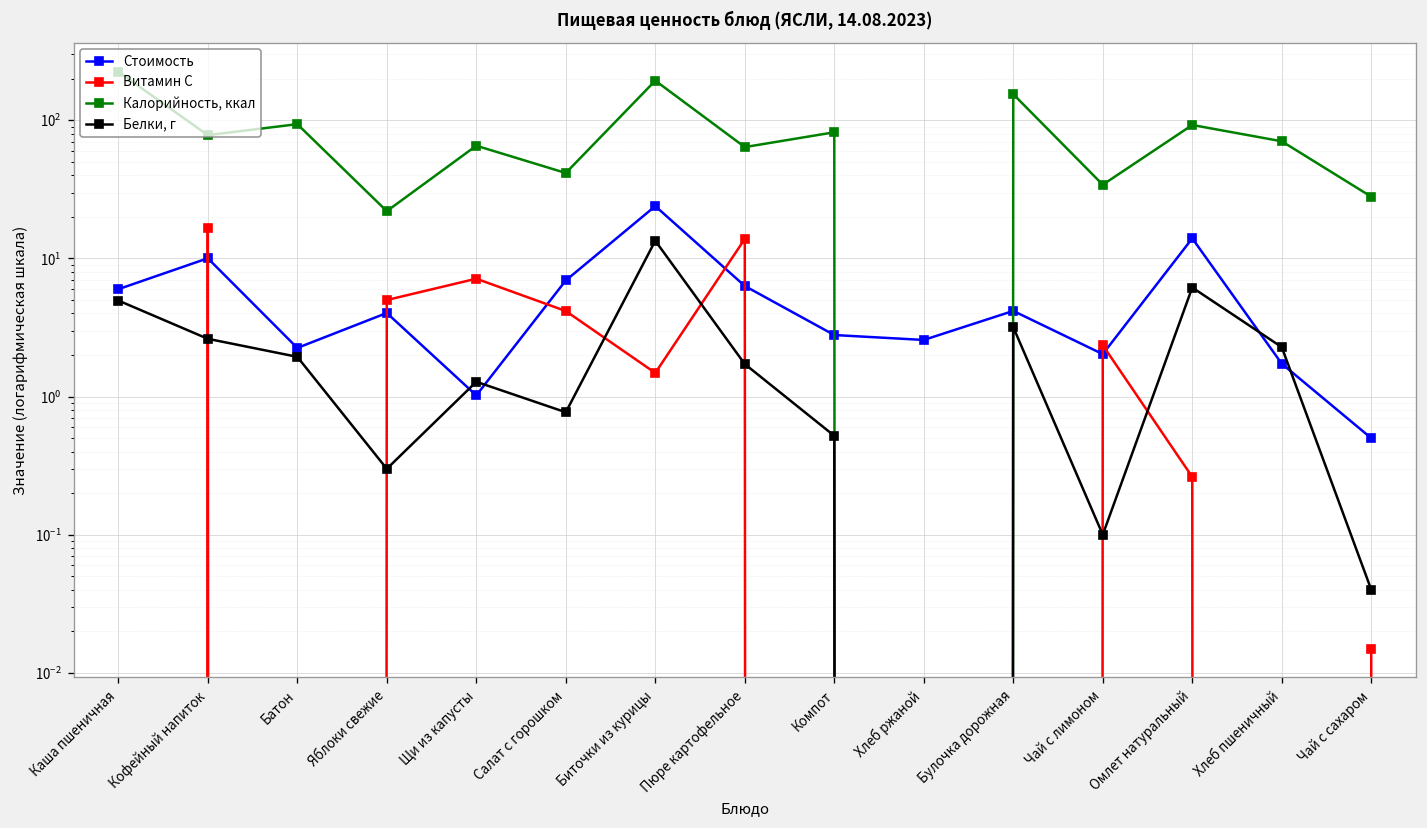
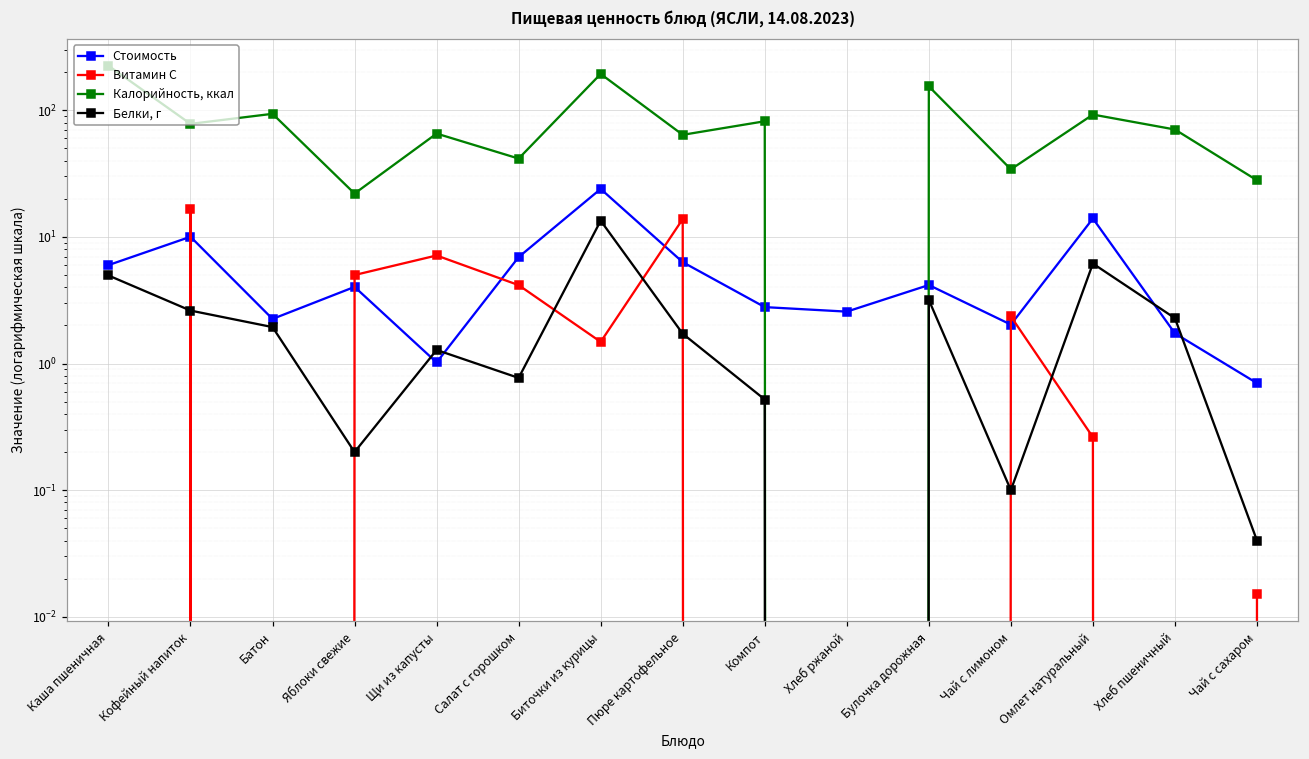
  {
    "Стоимость": {
      "Каша пшеничная": 6,
      "Кофейный напиток": 10,
      "Батон": 2.3,
      "Яблоки свежие": 4.0,
      "Щи из капусты": 1.0,
      "Салат с горошком": 7,
      "Биточки из курицы": 24,
      "Пюре картофельное": 6,
      "Компот": 2.8,
      "Хлеб ржаной": 2.6,
      "Булочка дорожная": 4.2,
      "Чай с лимоном": 2.0,
      "Омлет натуральный": 14,
      "Хлеб пшеничный": 1.7,
-     "Чай с сахаром": 0.5
+     "Чай с сахаром": 0.7
    },
    "Витамин C": {
      "Кофейный напиток": 17,
      "Яблоки свежие": 5,
      "Щи из капусты": 7,
      "Салат с горошком": 4.2,
      "Биточки из курицы": 1.5,
      "Пюре картофельное": 14,
      "Чай с лимоном": 2.4,
      "Омлет натуральный": 0.26,
      "Чай с сахаром": 0.015
    },
    "Калорийность, ккал": {
      "Кофейный напиток": 80,
      "Батон": 90,
      "Яблоки свежие": 22,
      "Щи из капусты": 70,
      "Салат с горошком": 42,
      "Биточки из курицы": 190,
      "Пюре картофельное": 60,
      "Компот": 80,
      "Булочка дорожная": 150,
      "Чай с лимоном": 34,
      "Омлет натуральный": 90,
      "Хлеб пшеничный": 70,
      "Чай с сахаром": 28
    },
    "Белки, г": {
      "Каша пшеничная": 5.0,
      "Кофейный напиток": 2.6,
      "Батон": 1.9,
-     "Яблоки свежие": 0.3,
+     "Яблоки свежие": 0.2,
      "Щи из капусты": 1.3,
      "Салат с горошком": 0.8,
      "Биточки из курицы": 13,
      "Пюре картофельное": 1.7,
      "Компот": 0.5,
      "Булочка дорожная": 3.2,
      "Чай с лимоном": 0.1,
      "Омлет натуральный": 6,
      "Хлеб пшеничный": 2.3,
      "Чай с сахаром": 0.040
    }
  }
